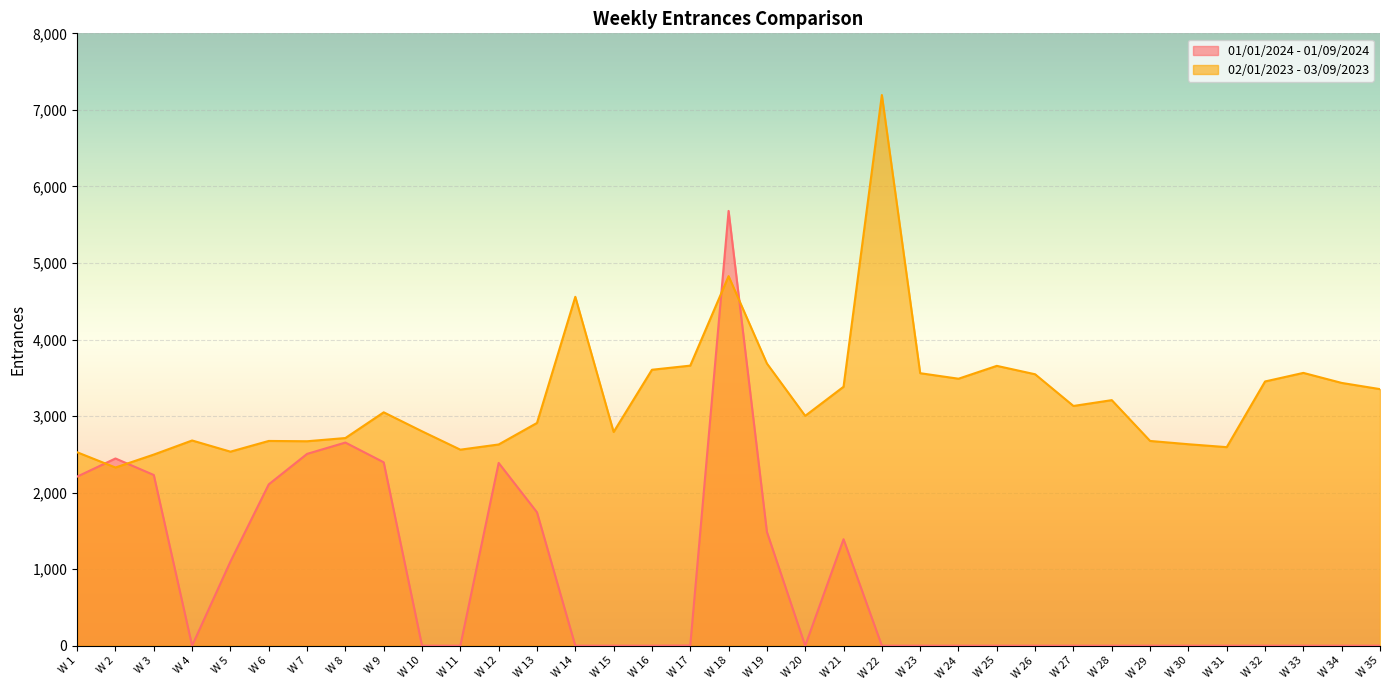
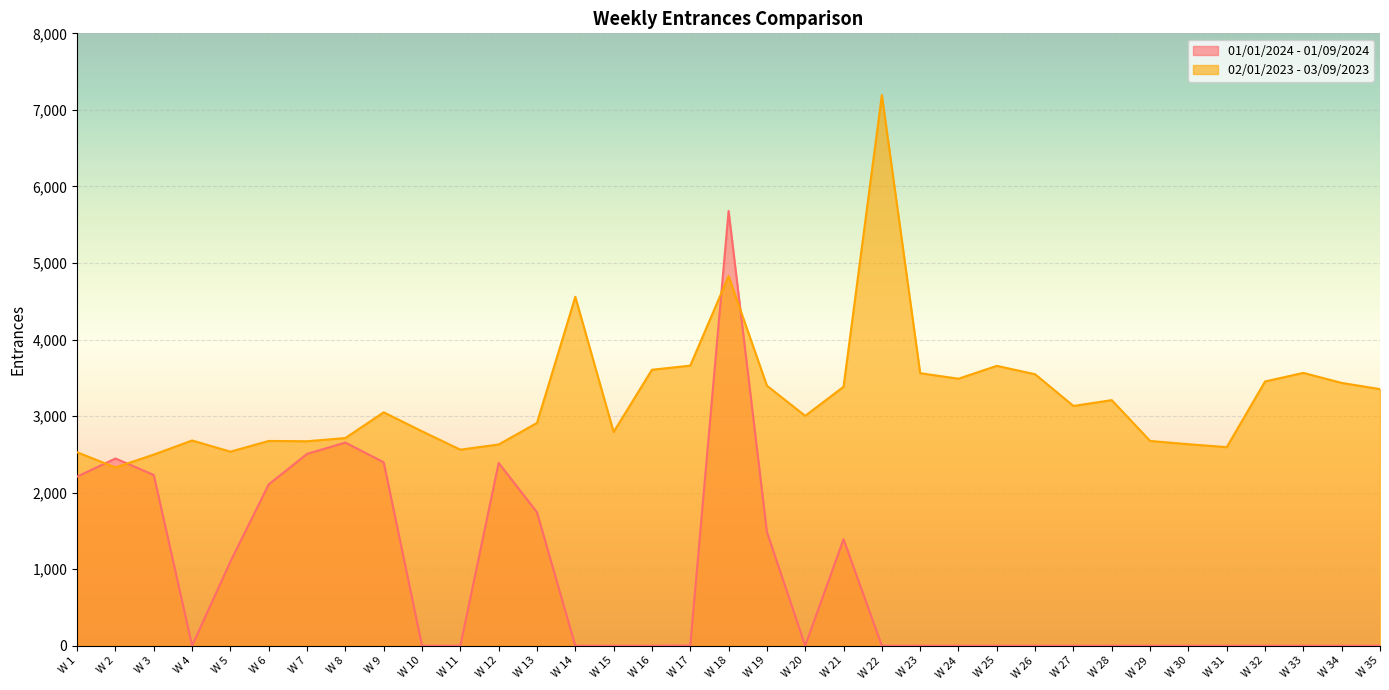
  {
    "01/01/2024 - 01/09/2024": {
      "W 1": "2,200",
      "W 2": "2,400",
      "W 3": "2,200",
      "W 4": "0",
      "W 5": "1,100",
      "W 6": "2,100",
      "W 7": "2,500",
      "W 8": "2,700",
      "W 9": "2,400",
      "W 10": "0",
      "W 11": "0",
      "W 12": "2,400",
      "W 13": "1,700",
      "W 14": "0",
      "W 15": "0",
      "W 16": "0",
      "W 17": "0",
      "W 18": "5,700",
      "W 19": "1,500",
      "W 20": "0",
      "W 21": "1,400",
      "W 22": "0",
      "W 23": "0",
      "W 24": "0",
      "W 25": "0",
      "W 26": "0",
      "W 27": "0",
      "W 28": "0",
      "W 29": "0",
      "W 30": "0",
      "W 31": "0",
      "W 32": "0",
      "W 33": "0",
      "W 34": "0",
      "W 35": "0"
    },
    "02/01/2023 - 03/09/2023": {
      "W 1": "2,500",
      "W 2": "2,300",
      "W 3": "2,500",
      "W 4": "2,700",
      "W 5": "2,500",
      "W 6": "2,700",
      "W 7": "2,700",
      "W 8": "2,700",
      "W 9": "3,000",
      "W 10": "2,800",
      "W 11": "2,600",
      "W 12": "2,600",
      "W 13": "2,900",
      "W 14": "4,600",
      "W 15": "2,800",
      "W 16": "3,600",
      "W 17": "3,700",
      "W 18": "4,800",
-     "W 19": "3,700",
+     "W 19": "3,400",
      "W 20": "3,000",
      "W 21": "3,400",
      "W 22": "7,200",
      "W 23": "3,600",
      "W 24": "3,500",
      "W 25": "3,700",
      "W 26": "3,500",
      "W 27": "3,100",
      "W 28": "3,200",
      "W 29": "2,700",
      "W 30": "2,600",
      "W 31": "2,600",
      "W 32": "3,500",
      "W 33": "3,600",
      "W 34": "3,400",
      "W 35": "3,400"
    }
  }
